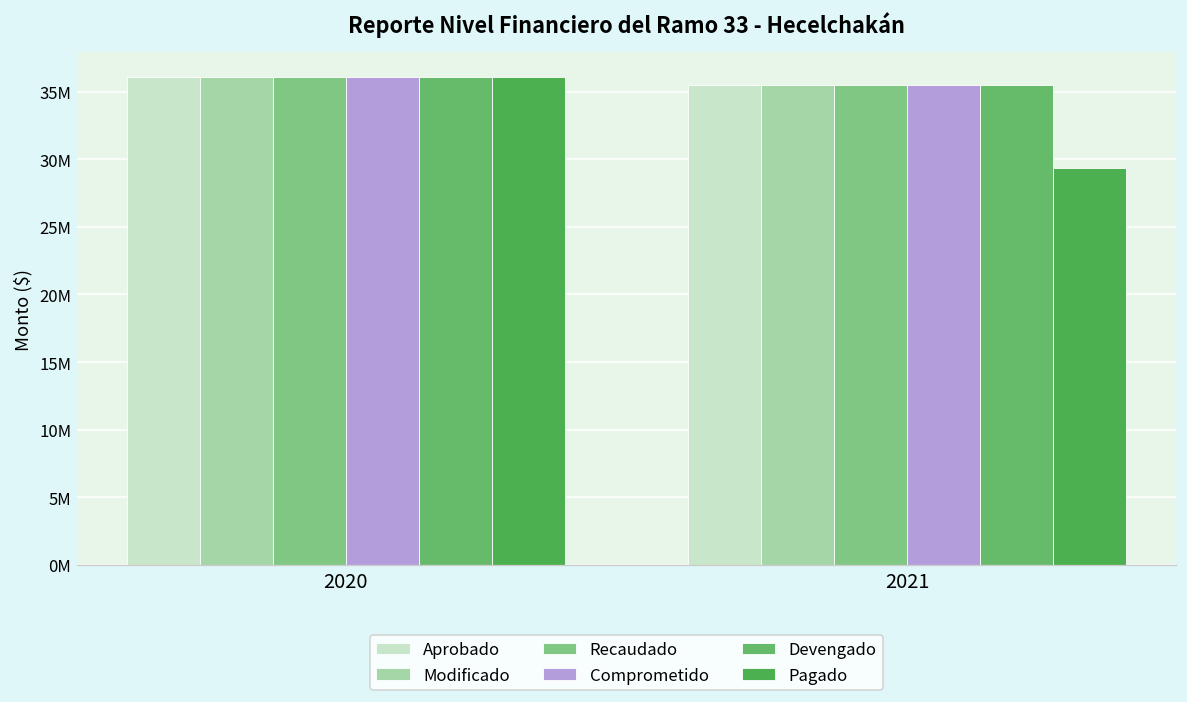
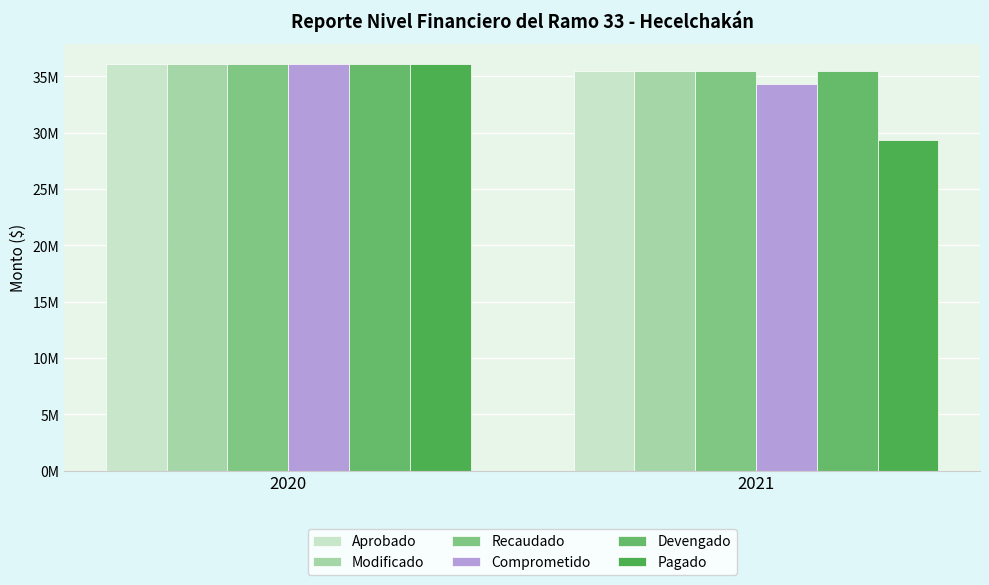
  {
    "Comprometido": {
      "2020": 36100000,
-     "2021": 35500000
+     "2021": 34300000
    }
  }
